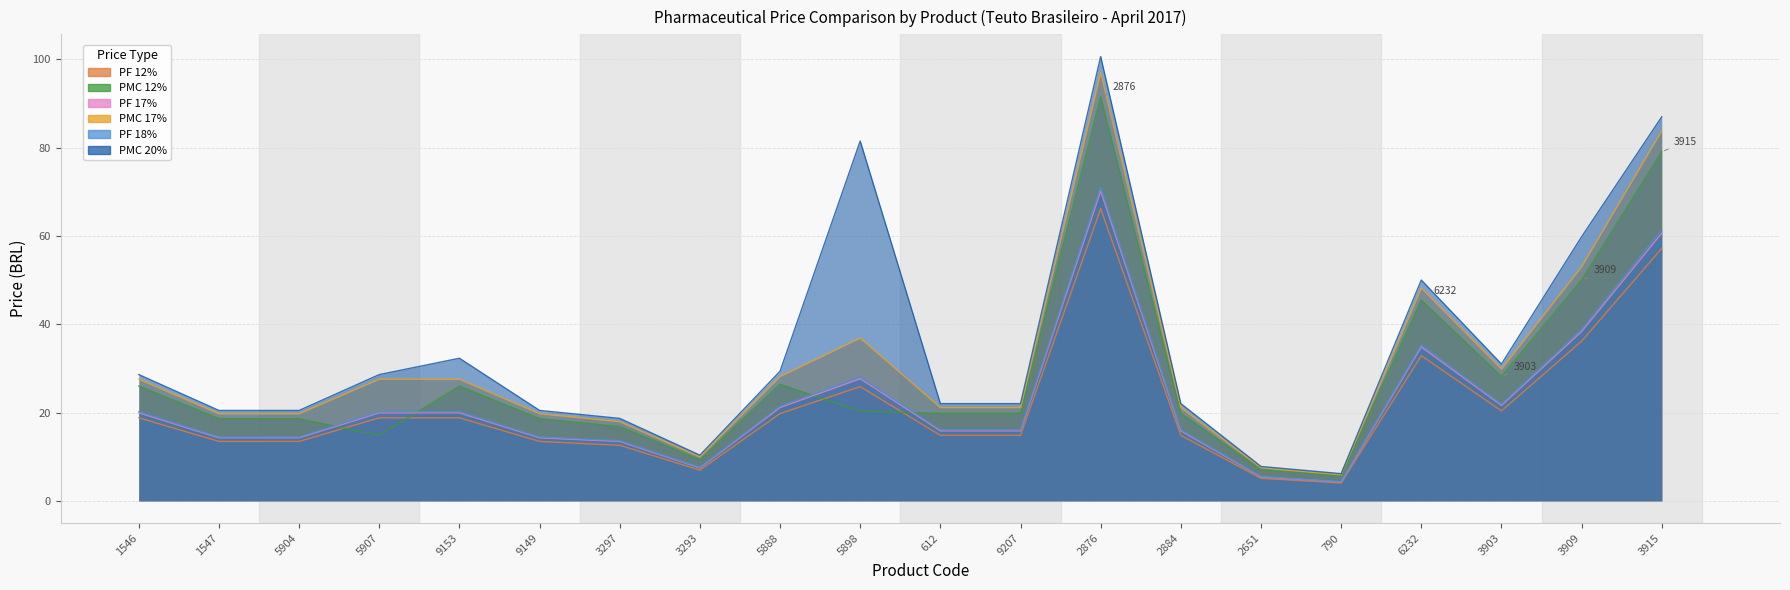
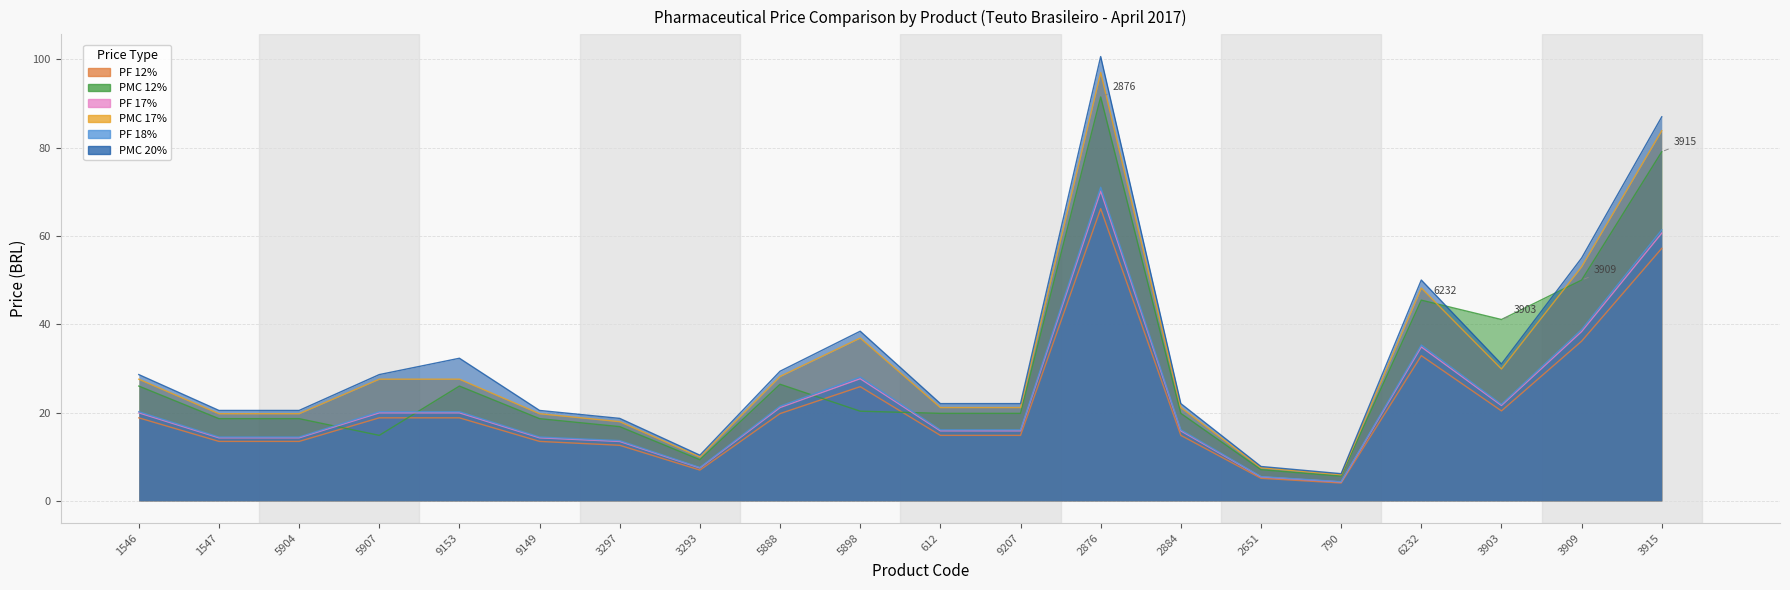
  {
    "PMC 12%": {
      "1546": 26,
      "1547": 19,
      "5904": 19,
      "5907": 15,
      "9153": 26,
      "9149": 19,
      "3297": 17,
      "3293": 9,
      "5888": 26,
      "5898": 20,
      "612": 20,
      "9207": 20,
      "2884": 20,
-     "3903": 28
+     "3903": 41
    },
    "PF 17%": {
      "2876": 70,
      "3915": 61
    },
    "PF 18%": {
      "2876": 71,
      "3915": 61
    },
    "PMC 20%": {
      "1546": 29,
      "1547": 20,
      "5904": 20,
      "5907": 29,
      "9153": 32,
      "9149": 20,
      "3297": 19,
      "5888": 29,
-     "5898": 81,
+     "5898": 38,
      "612": 22,
      "9207": 22,
      "2876": 101,
      "2884": 22,
      "6232": 50,
      "3903": 31,
-     "3909": 60,
+     "3909": 55,
      "3915": 87
    }
  }
